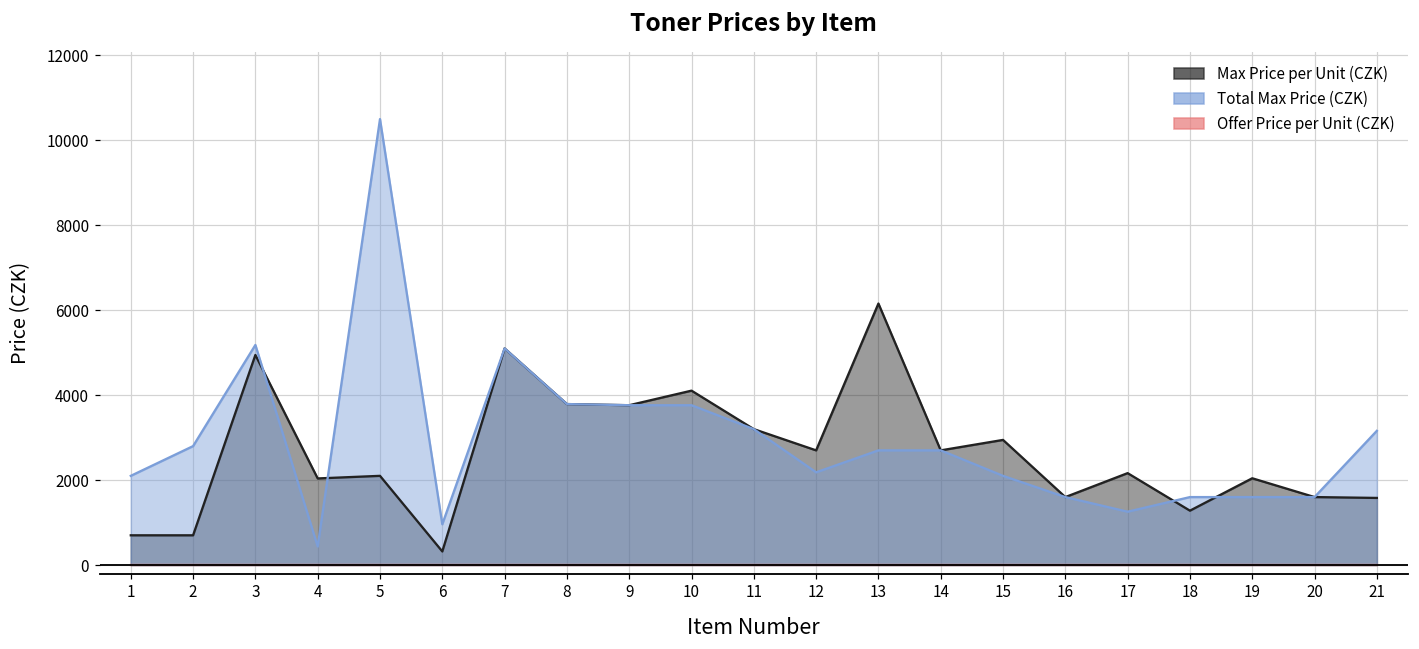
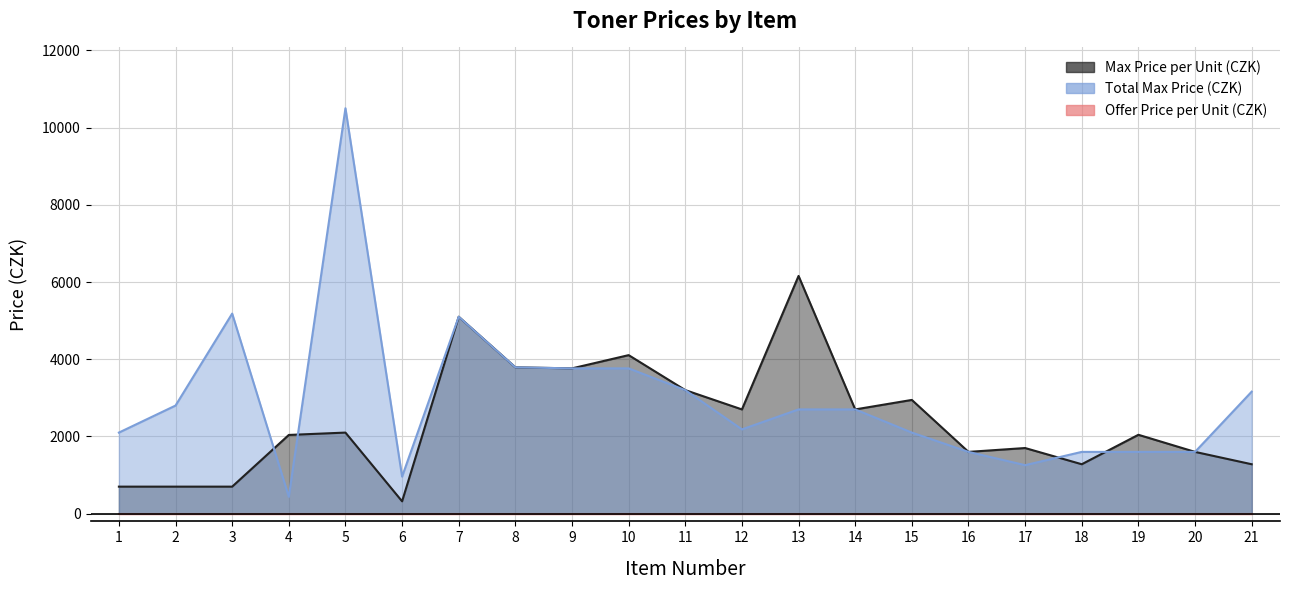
  {
    "Max Price per Unit (CZK)": {
      "1": 700,
      "2": 700,
-     "3": 4900,
+     "3": 700,
      "4": 2000,
      "5": 2100,
      "6": 300,
      "10": 4100,
      "12": 2700,
      "13": 6200,
      "15": 2900,
-     "17": 2200,
+     "17": 1700,
      "18": 1300,
      "19": 2000,
-     "21": 1600
+     "21": 1300
    },
    "Total Max Price (CZK)": {
      "1": 2100,
      "2": 2800,
      "3": 5200,
      "4": 400,
      "5": 10500,
      "6": 1000,
      "10": 3800,
      "12": 2200,
      "13": 2700,
      "15": 2100,
      "17": 1300,
      "18": 1600,
      "19": 1600,
      "21": 3200
    },
    "Offer Price per Unit (CZK)": {
      "1": 0,
      "2": 0,
      "3": 0,
      "4": 0,
      "5": 0,
      "6": 0,
      "7": 0,
      "8": 0,
      "9": 0,
      "10": 0,
      "11": 0,
      "12": 0,
      "13": 0,
      "14": 0,
      "15": 0,
      "16": 0,
      "17": 0,
      "18": 0,
      "19": 0,
      "20": 0,
      "21": 0
    }
  }
